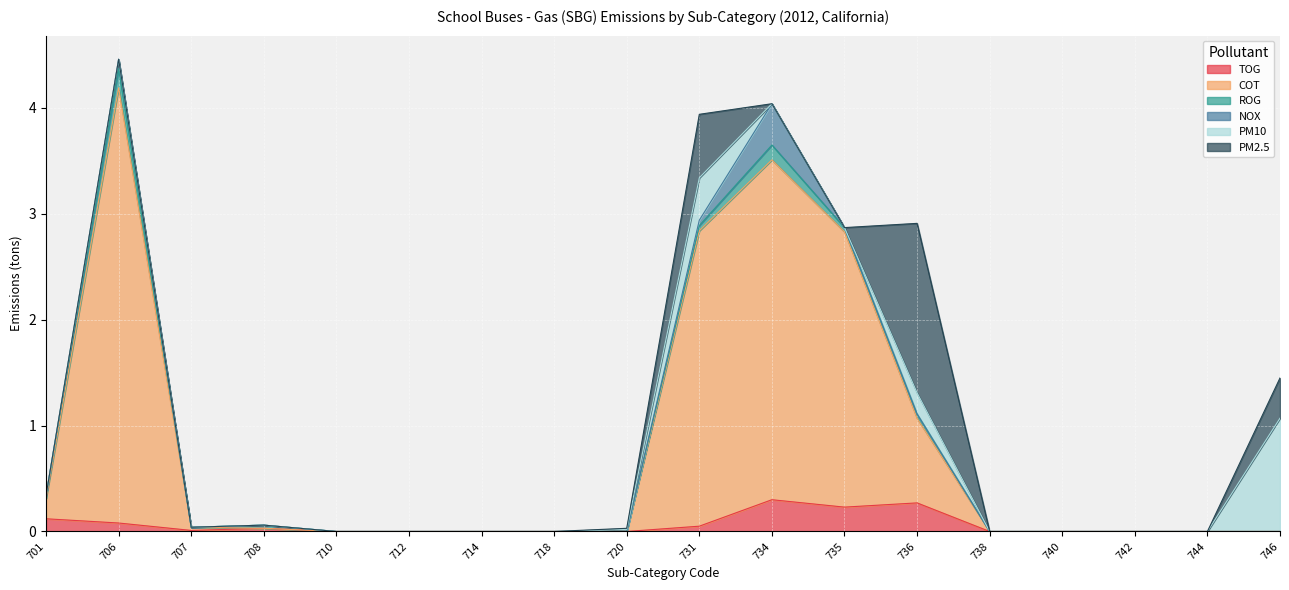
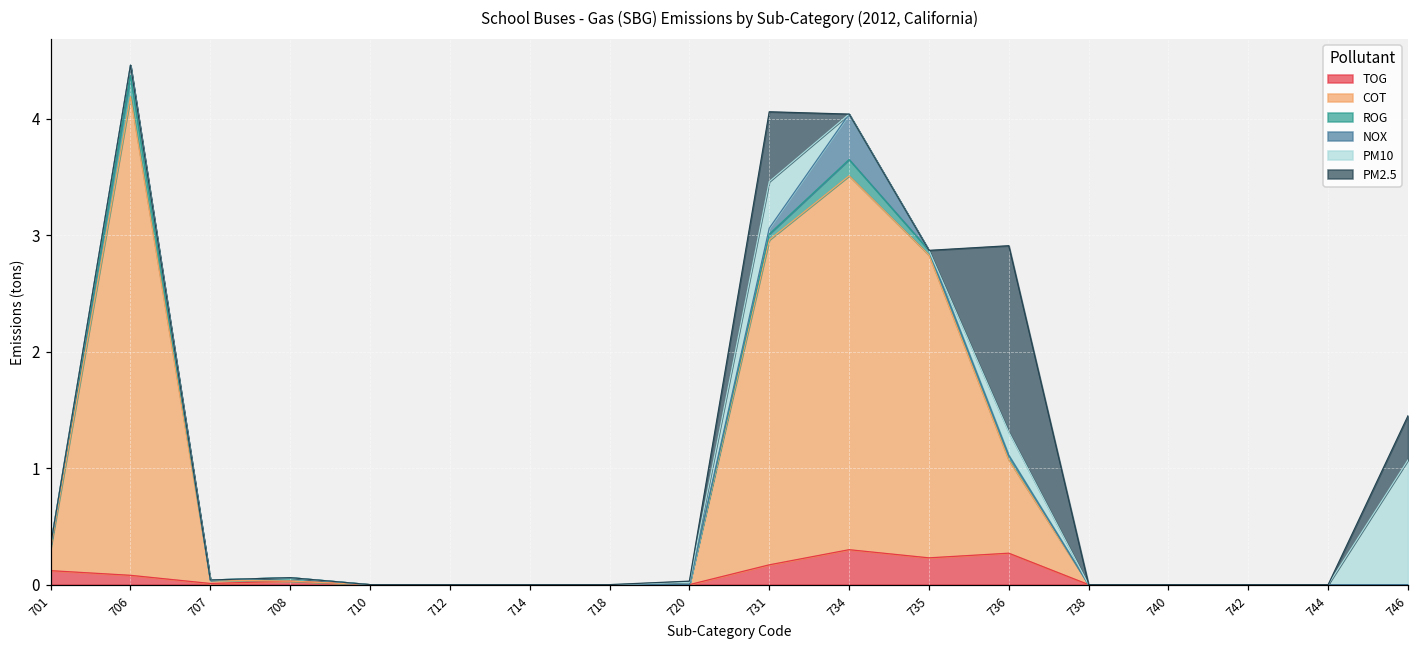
  {
    "TOG": {
      "701": 0.12,
      "706": 0.08,
      "707": 0.01,
-     "731": 0.05,
+     "731": 0.17,
      "734": 0.30,
      "735": 0.23,
      "736": 0.27
    },
    "COT": {
      "701": 0.19,
      "706": 4.11,
      "731": 2.79,
      "734": 3.21,
      "735": 2.60,
      "736": 0.80
    },
    "PM10": {
      "731": 0.40,
      "736": 0.20,
      "746": 1.07
    },
    "PM2.5": {
      "731": 0.60,
      "736": 1.60,
      "746": 0.38
    }
  }
